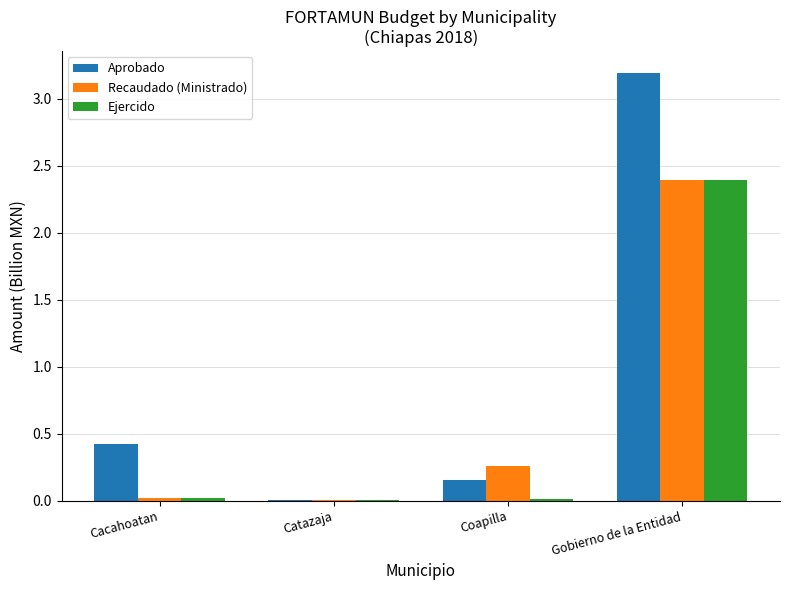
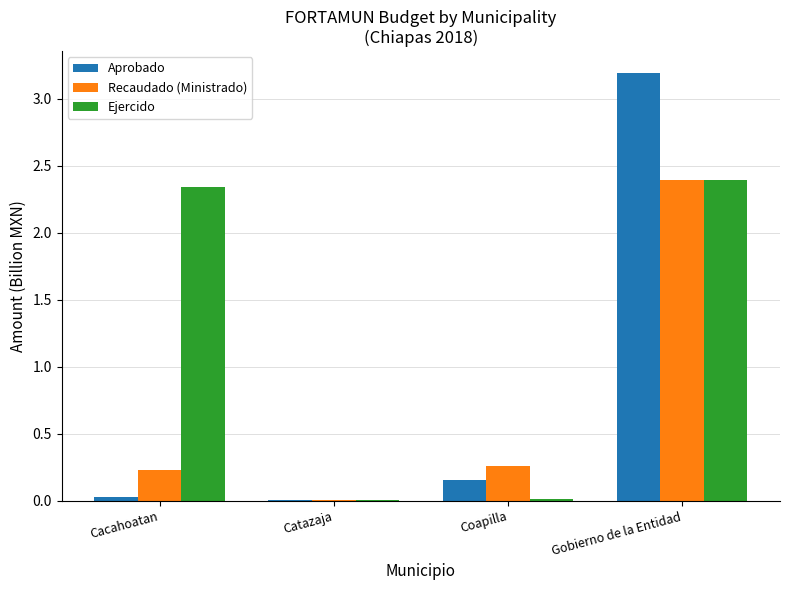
  {
    "Aprobado": {
-     "Cacahoatan": 0.42,
+     "Cacahoatan": 0.03,
      "Coapilla": 0.16,
      "Gobierno de la Entidad": 3.20
    },
    "Recaudado (Ministrado)": {
-     "Cacahoatan": 0.02,
+     "Cacahoatan": 0.23,
      "Coapilla": 0.26,
      "Gobierno de la Entidad": 2.40
    },
    "Ejercido": {
-     "Cacahoatan": 0.02,
+     "Cacahoatan": 2.34,
      "Gobierno de la Entidad": 2.40
    }
  }
